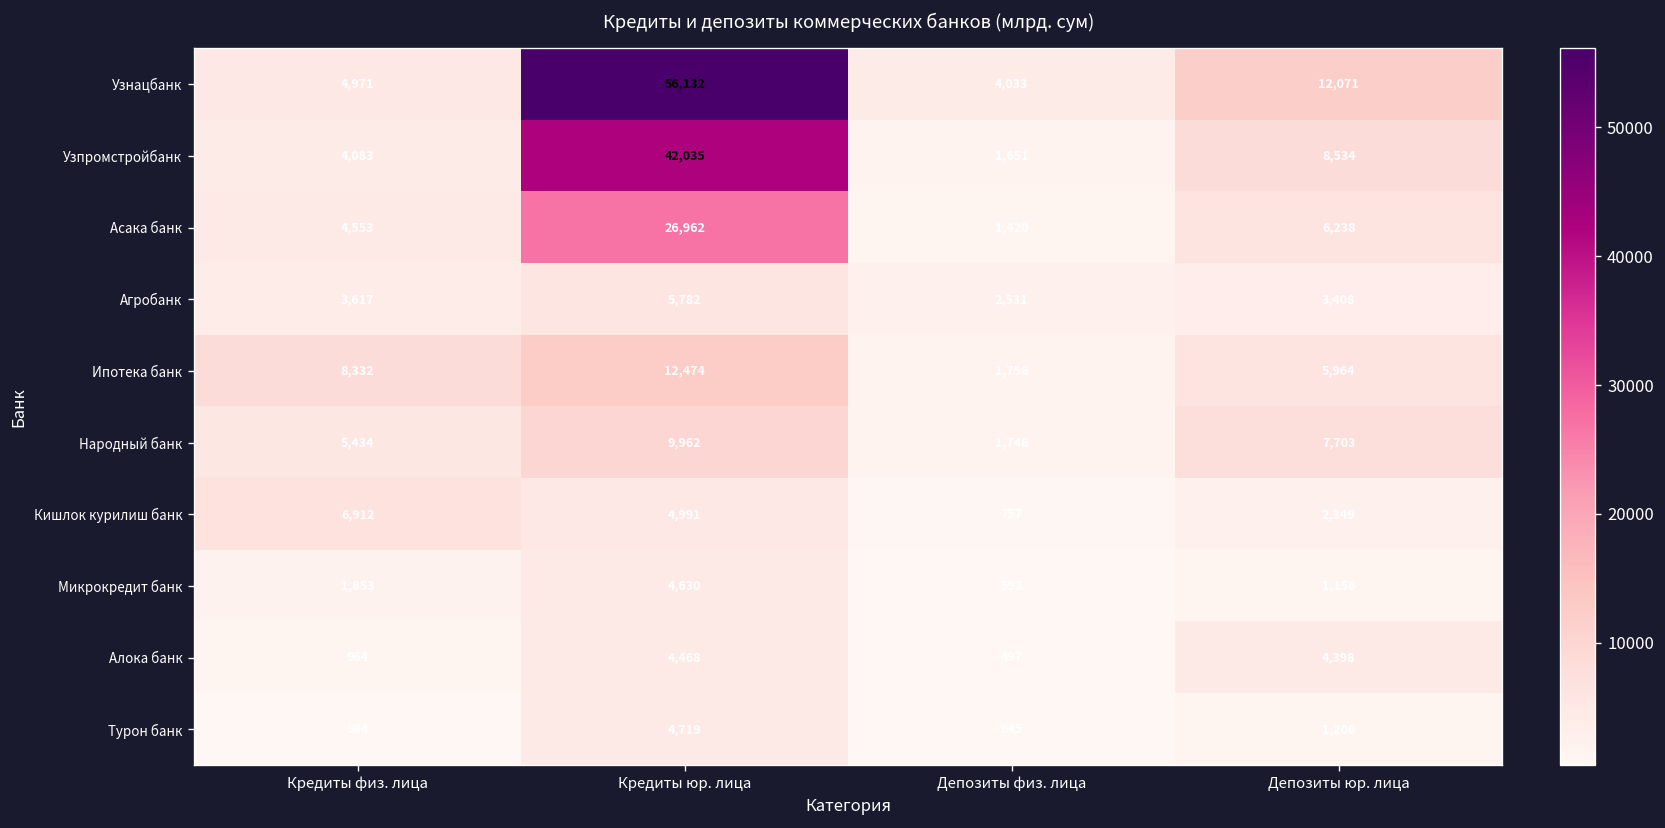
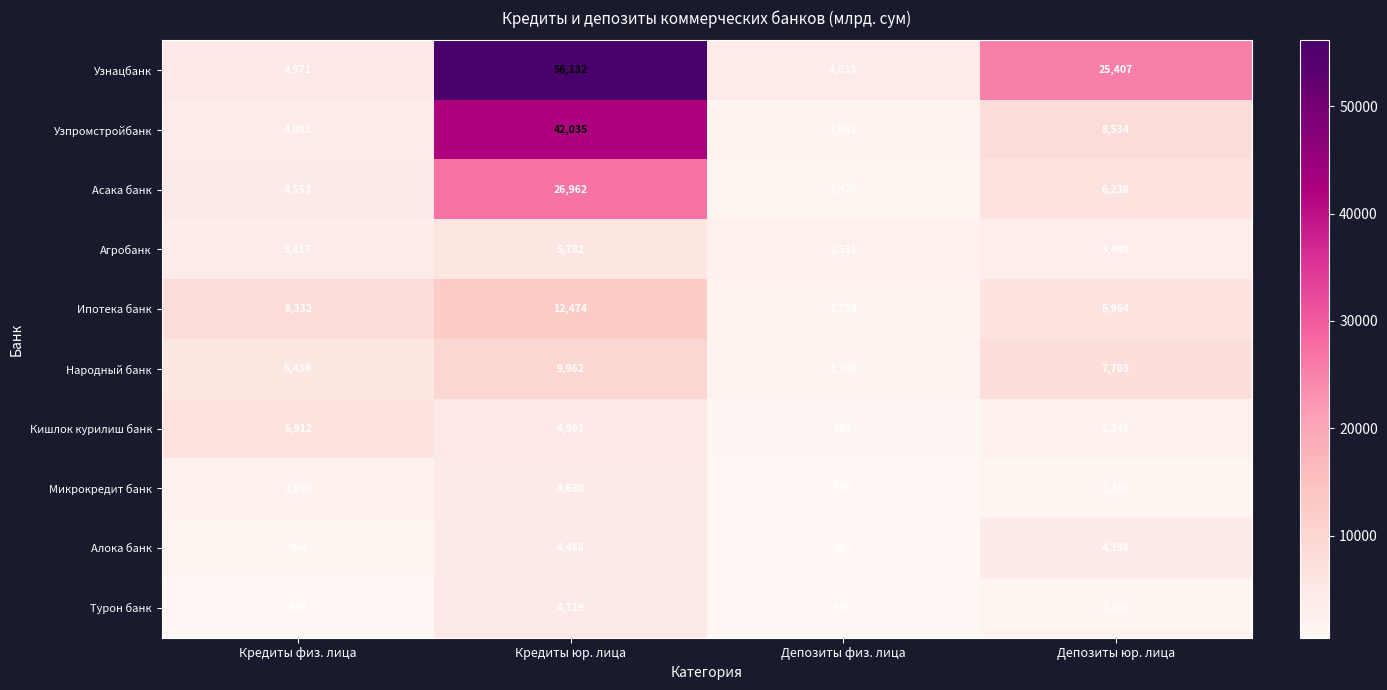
  {
    "Узнацбанк": {
      "Кредиты юр. лица": "56,132",
-     "Депозиты юр. лица": "12,071"
+     "Депозиты юр. лица": "25,407"
    },
    "Узпромстройбанк": {
      "Кредиты юр. лица": "42,035"
    },
    "Асака банк": {
      "Кредиты юр. лица": "26,962"
    },
    "Ипотека банк": {
      "Кредиты юр. лица": "12,474"
    }
  }
